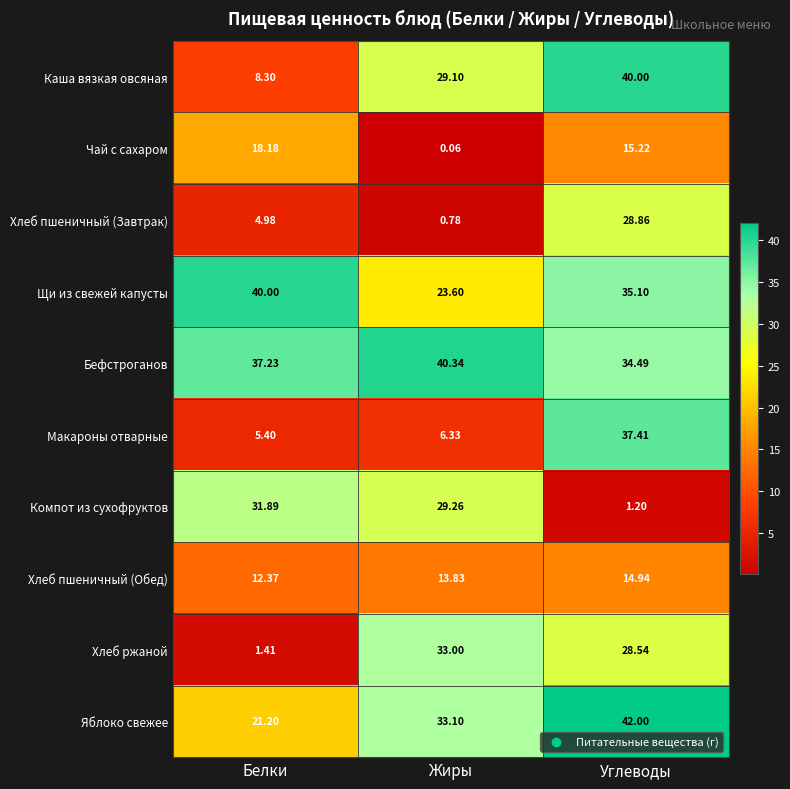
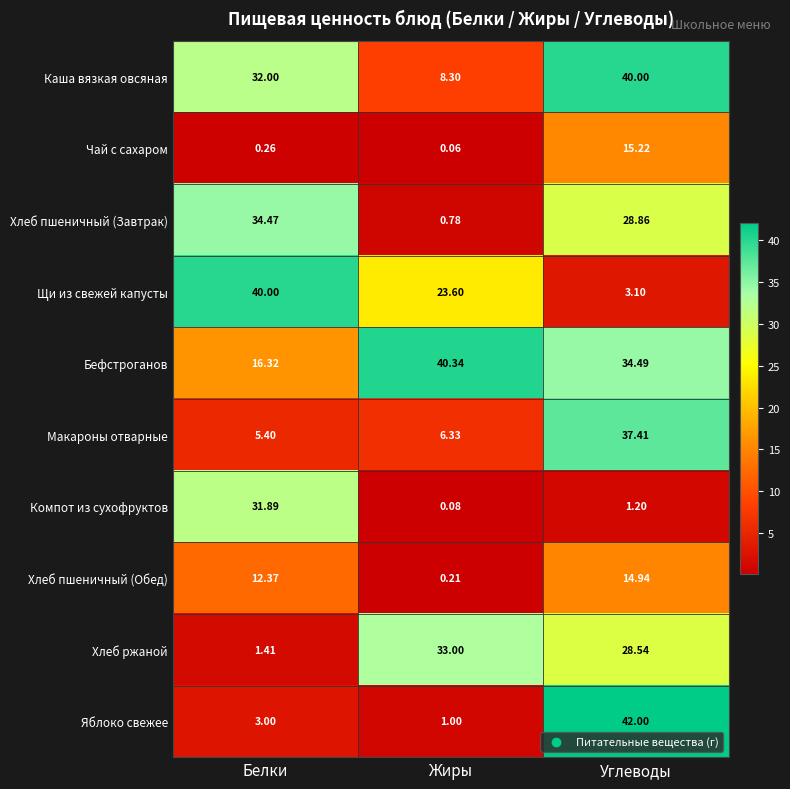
  {
    "Каша вязкая овсяная": {
-     "Белки": 8.30,
-     "Жиры": 29.10,
+     "Белки": 32.00,
+     "Жиры": 8.30,
      "Углеводы": 40.00
    },
    "Чай с сахаром": {
-     "Белки": 18.18,
+     "Белки": 0.26,
      "Жиры": 0.06,
      "Углеводы": 15.22
    },
    "Хлеб пшеничный (Завтрак)": {
-     "Белки": 4.98,
+     "Белки": 34.47,
      "Жиры": 0.78,
      "Углеводы": 28.86
    },
    "Щи из свежей капусты": {
      "Белки": 40.00,
      "Жиры": 23.60,
-     "Углеводы": 35.10
+     "Углеводы": 3.10
    },
    "Бефстроганов": {
-     "Белки": 37.23,
+     "Белки": 16.32,
      "Жиры": 40.34,
      "Углеводы": 34.49
    },
    "Макароны отварные": {
      "Белки": 5.40,
      "Жиры": 6.33,
      "Углеводы": 37.41
    },
    "Компот из сухофруктов": {
      "Белки": 31.89,
-     "Жиры": 29.26,
+     "Жиры": 0.08,
      "Углеводы": 1.20
    },
    "Хлеб пшеничный (Обед)": {
      "Белки": 12.37,
-     "Жиры": 13.83,
+     "Жиры": 0.21,
      "Углеводы": 14.94
    },
    "Хлеб ржаной": {
      "Белки": 1.41,
      "Жиры": 33.00,
      "Углеводы": 28.54
    },
    "Яблоко свежее": {
-     "Белки": 21.20,
-     "Жиры": 33.10,
+     "Белки": 3.00,
+     "Жиры": 1.00,
      "Углеводы": 42.00
    }
  }
